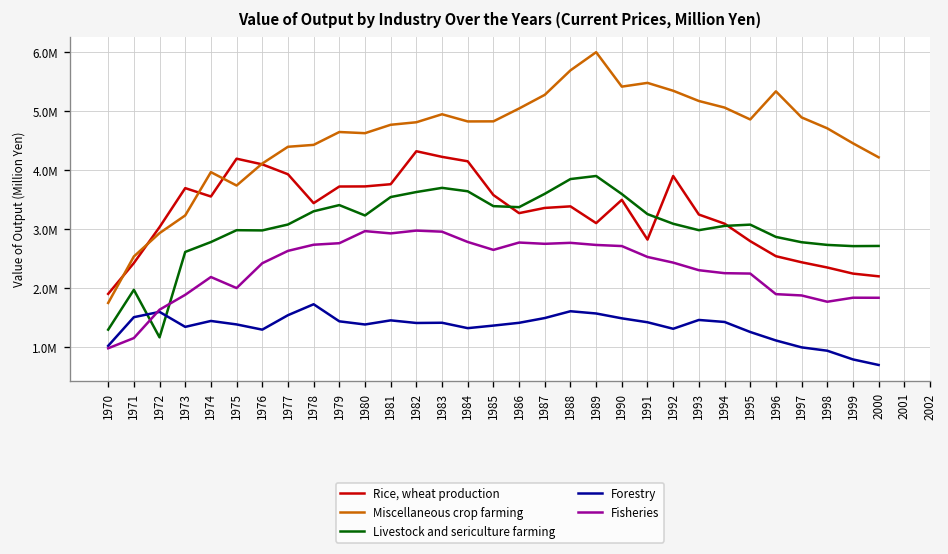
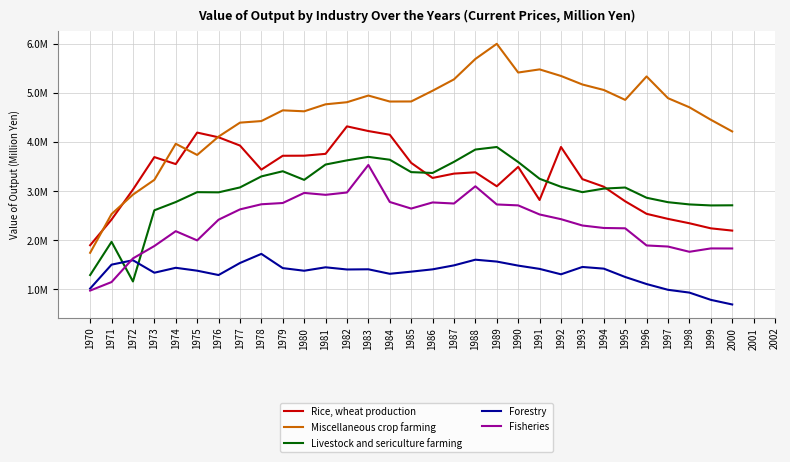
  {
    "Rice, wheat production": {
      "1970": 1900000,
      "1971": 2400000,
      "1972": 3000000,
      "1973": 3700000,
      "1974": 3500000,
      "1975": 4200000,
      "1977": 3900000,
      "1978": 3400000,
      "1979": 3700000,
      "1980": 3700000,
      "1981": 3800000,
      "1982": 4300000,
      "1983": 4200000,
      "1984": 4100000,
      "1985": 3600000,
      "1986": 3300000,
      "1987": 3400000,
      "1988": 3400000,
      "1989": 3100000,
      "1990": 3500000,
      "1991": 2800000,
      "1992": 3900000,
      "1993": 3200000,
      "1995": 2800000,
      "1996": 2500000,
      "1997": 2400000,
      "1998": 2300000,
      "1999": 2200000,
      "2000": 2200000
    },
    "Miscellaneous crop farming": {
      "1970": 1700000,
      "1971": 2500000,
      "1972": 2900000,
      "1973": 3200000,
      "1974": 4000000,
      "1975": 3700000,
      "1977": 4400000,
      "1978": 4400000,
      "1979": 4600000,
      "1980": 4600000,
      "1981": 4800000,
      "1982": 4800000,
      "1983": 4900000,
      "1984": 4800000,
      "1985": 4800000,
      "1986": 5000000,
      "1987": 5300000,
      "1988": 5700000,
      "1989": 6000000,
      "1990": 5400000,
      "1991": 5500000,
      "1992": 5300000,
      "1993": 5200000,
      "1994": 5100000,
      "1995": 4900000,
      "1996": 5300000,
      "1997": 4900000,
      "1998": 4700000,
      "1999": 4500000,
      "2000": 4200000
    },
    "Livestock and sericulture farming": {
      "1970": 1300000,
      "1971": 2000000,
      "1972": 1200000,
      "1973": 2600000,
      "1974": 2800000,
      "1975": 3000000,
      "1976": 3000000,
      "1977": 3100000,
      "1978": 3300000,
      "1979": 3400000,
      "1980": 3200000,
      "1981": 3500000,
      "1982": 3600000,
      "1983": 3700000,
      "1984": 3600000,
      "1985": 3400000,
      "1986": 3400000,
      "1987": 3600000,
      "1988": 3800000,
      "1989": 3900000,
      "1990": 3600000,
      "1991": 3300000,
      "1992": 3100000,
      "1993": 3000000,
      "1995": 3100000,
      "1996": 2900000,
      "1997": 2800000,
      "1998": 2700000,
      "1999": 2700000,
      "2000": 2700000
    },
    "Forestry": {
      "1971": 1500000,
      "1973": 1300000,
      "1974": 1400000,
      "1975": 1400000,
      "1976": 1300000,
      "1977": 1500000,
      "1978": 1700000,
      "1979": 1400000,
      "1980": 1400000,
      "1981": 1400000,
      "1982": 1400000,
      "1983": 1400000,
      "1984": 1300000,
      "1985": 1400000,
      "1986": 1400000,
      "1987": 1500000,
      "1988": 1600000,
      "1989": 1600000,
      "1990": 1500000,
      "1991": 1400000,
      "1992": 1300000,
      "1993": 1500000,
      "1994": 1400000,
      "1995": 1200000,
      "1996": 1100000,
      "1997": 1000000,
      "1998": 900000,
      "1999": 800000,
      "2000": 700000
    },
    "Fisheries": {
      "1971": 1100000,
      "1973": 1900000,
      "1974": 2200000,
      "1975": 2000000,
      "1976": 2400000,
      "1977": 2600000,
      "1978": 2700000,
      "1979": 2800000,
      "1980": 3000000,
      "1981": 2900000,
      "1982": 3000000,
-     "1983": 3000000,
+     "1983": 3500000,
      "1984": 2800000,
      "1985": 2600000,
      "1986": 2800000,
      "1987": 2700000,
-     "1988": 2800000,
+     "1988": 3100000,
      "1989": 2700000,
      "1990": 2700000,
      "1991": 2500000,
      "1992": 2400000,
      "1993": 2300000,
      "1994": 2200000,
      "1995": 2200000,
      "1996": 1900000,
      "1997": 1900000,
      "1998": 1800000,
      "1999": 1800000,
      "2000": 1800000
    }
  }
